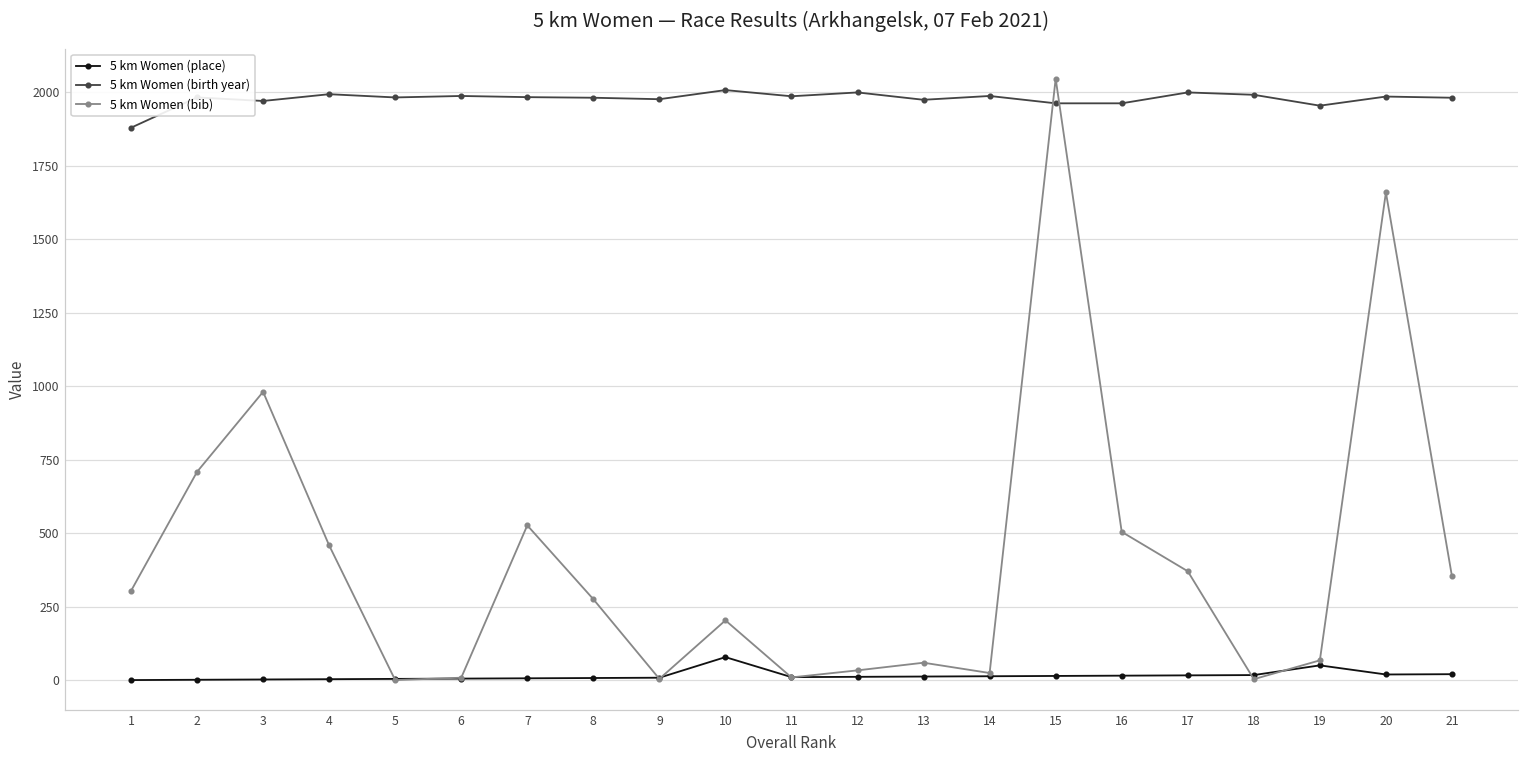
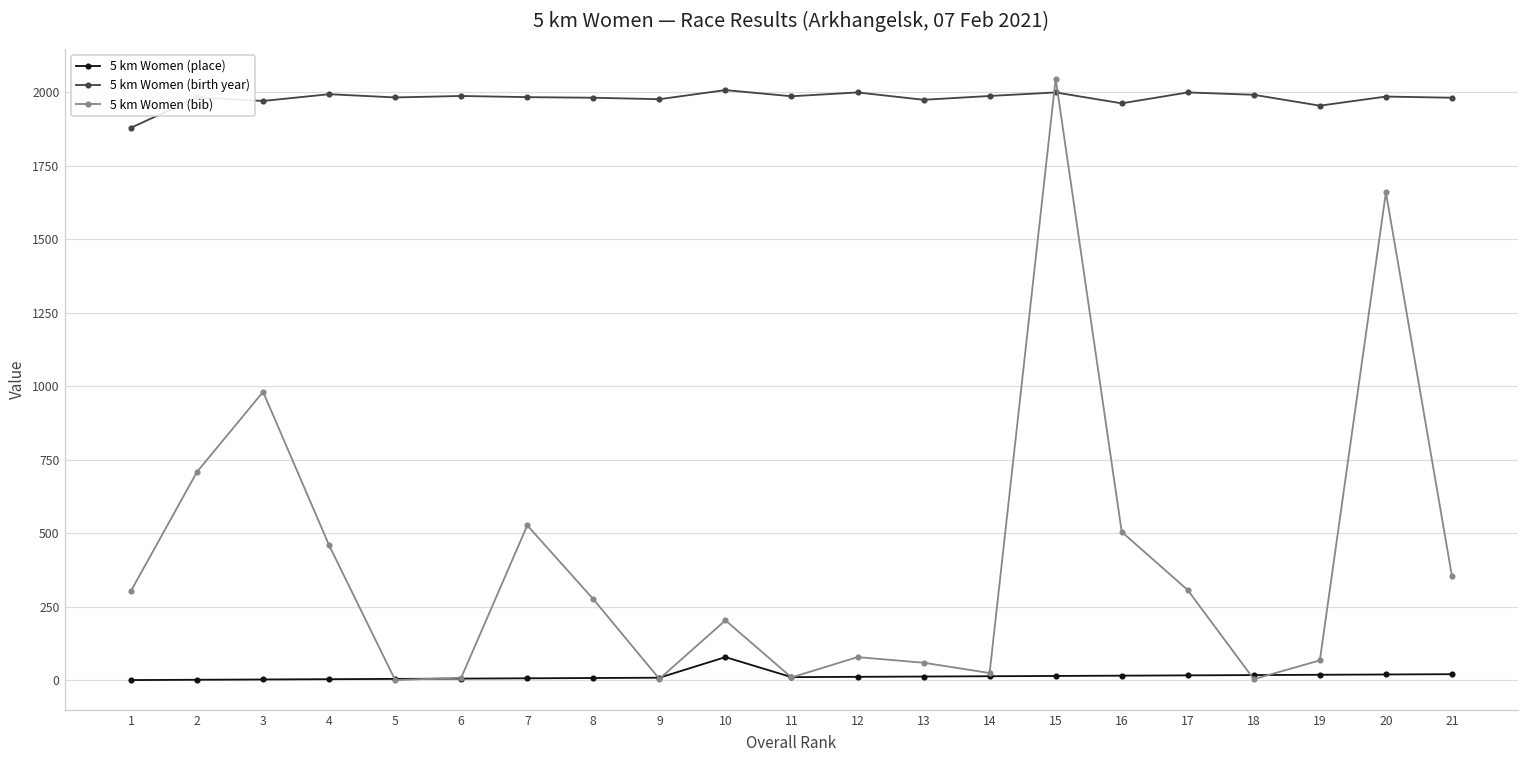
  {
    "5 km Women (place)": {
      "1": 0,
      "2": 0,
      "3": 0,
      "4": 0,
      "7": 10,
      "8": 10,
      "10": 80,
      "12": 10,
      "13": 10,
      "14": 10,
      "15": 20,
      "16": 20,
      "17": 20,
      "18": 20,
-     "19": 50,
+     "19": 20,
      "20": 20,
      "21": 20
    },
    "5 km Women (birth year)": {
      "1": 1880,
      "3": 1970,
      "4": 1990,
      "5": 1980,
      "6": 1990,
      "7": 1980,
      "8": 1980,
      "9": 1980,
      "10": 2010,
      "11": 1990,
      "12": 2000,
      "13": 1970,
      "14": 1990,
-     "15": 1960,
+     "15": 2000,
      "16": 1960,
      "17": 2000,
      "18": 1990,
      "19": 1950,
      "20": 1990,
      "21": 1980
    },
    "5 km Women (bib)": {
      "1": 300,
      "2": 710,
      "3": 980,
      "4": 460,
      "7": 530,
      "8": 280,
      "10": 200,
-     "12": 30,
+     "12": 80,
      "13": 60,
      "14": 30,
      "15": 2050,
      "16": 510,
-     "17": 370,
+     "17": 310,
      "18": 0,
      "19": 70,
      "20": 1660,
      "21": 350
    }
  }
